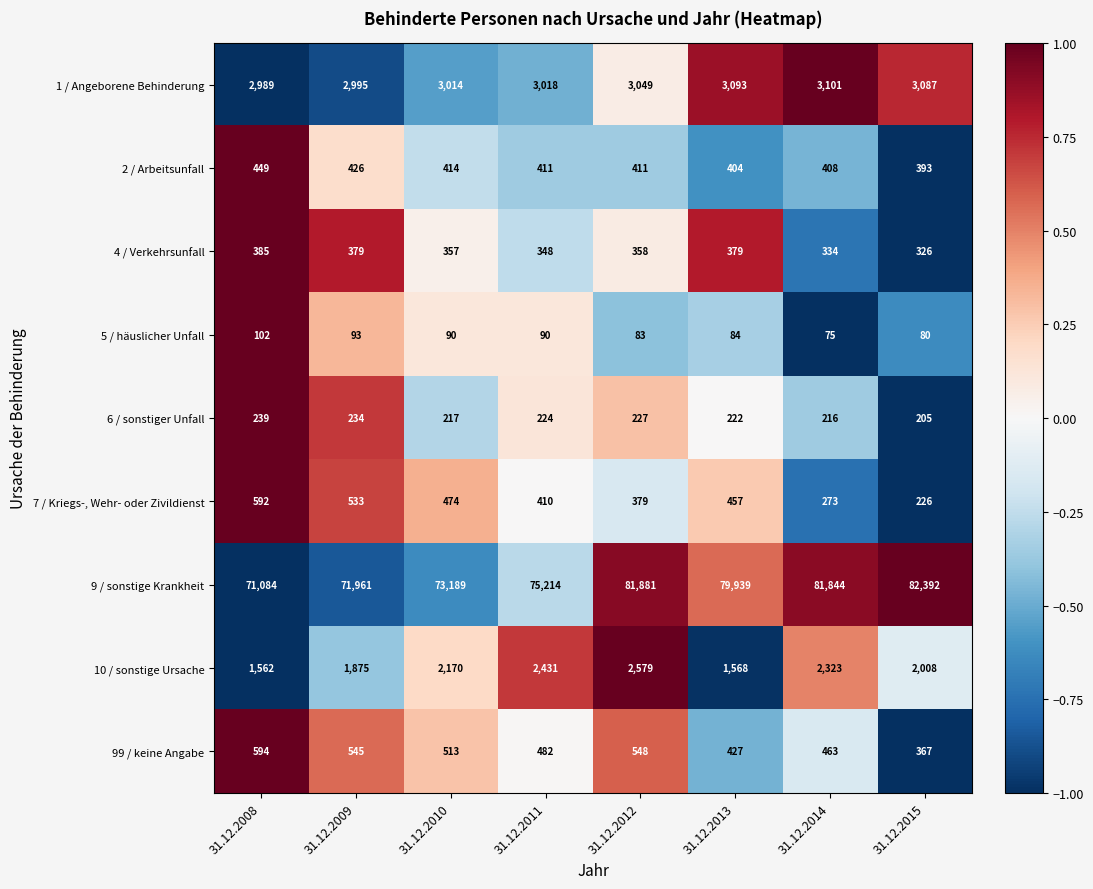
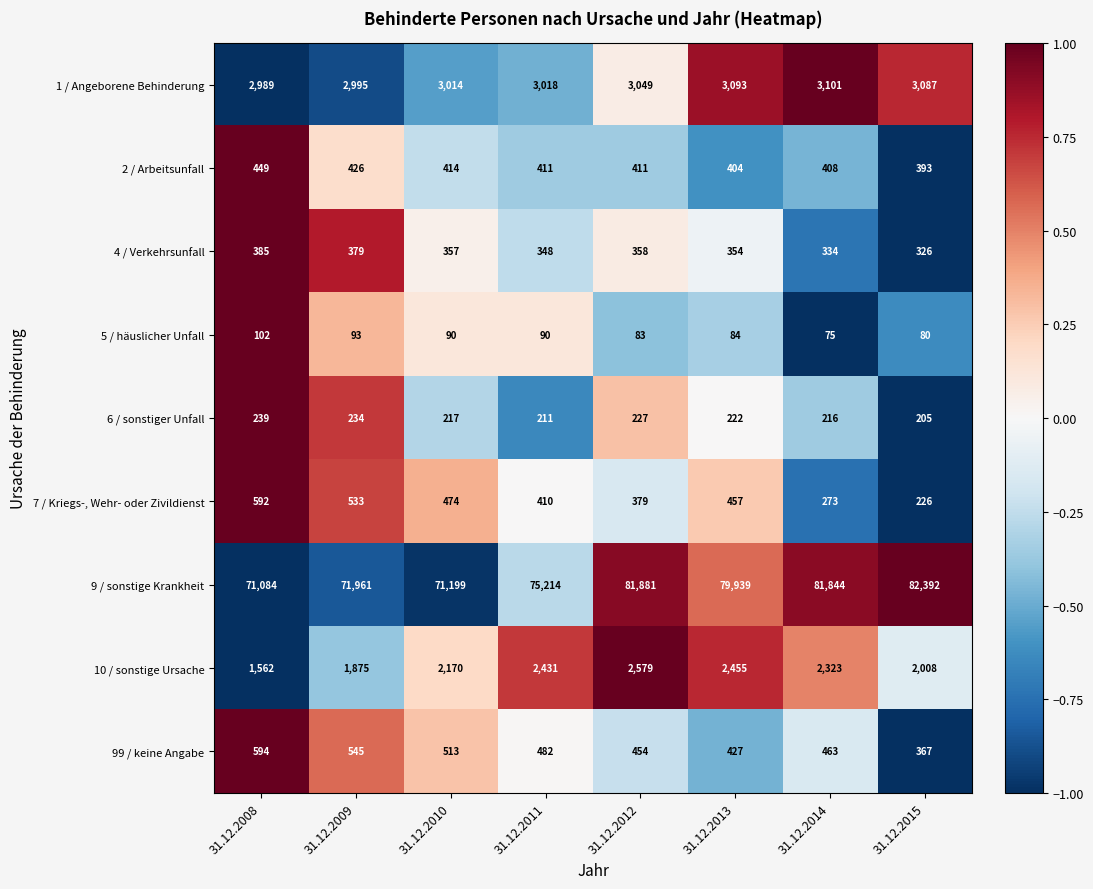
  {
    "1 / Angeborene Behinderung": {
      "31.12.2008": "2,989",
      "31.12.2009": "2,995",
      "31.12.2010": "3,014",
      "31.12.2011": "3,018",
      "31.12.2012": "3,049",
      "31.12.2013": "3,093",
      "31.12.2014": "3,101",
      "31.12.2015": "3,087"
    },
    "2 / Arbeitsunfall": {
      "31.12.2008": "449",
      "31.12.2009": "426",
      "31.12.2010": "414",
      "31.12.2011": "411",
      "31.12.2012": "411",
      "31.12.2013": "404",
      "31.12.2014": "408",
      "31.12.2015": "393"
    },
    "4 / Verkehrsunfall": {
      "31.12.2008": "385",
      "31.12.2009": "379",
      "31.12.2010": "357",
      "31.12.2011": "348",
      "31.12.2012": "358",
-     "31.12.2013": "379",
+     "31.12.2013": "354",
      "31.12.2014": "334",
      "31.12.2015": "326"
    },
    "5 / häuslicher Unfall": {
      "31.12.2008": "102",
      "31.12.2009": "93",
      "31.12.2010": "90",
      "31.12.2011": "90",
      "31.12.2012": "83",
      "31.12.2013": "84",
      "31.12.2014": "75",
      "31.12.2015": "80"
    },
    "6 / sonstiger Unfall": {
      "31.12.2008": "239",
      "31.12.2009": "234",
      "31.12.2010": "217",
-     "31.12.2011": "224",
+     "31.12.2011": "211",
      "31.12.2012": "227",
      "31.12.2013": "222",
      "31.12.2014": "216",
      "31.12.2015": "205"
    },
    "7 / Kriegs-, Wehr- oder Zivildienst": {
      "31.12.2008": "592",
      "31.12.2009": "533",
      "31.12.2010": "474",
      "31.12.2011": "410",
      "31.12.2012": "379",
      "31.12.2013": "457",
      "31.12.2014": "273",
      "31.12.2015": "226"
    },
    "9 / sonstige Krankheit": {
      "31.12.2008": "71,084",
      "31.12.2009": "71,961",
-     "31.12.2010": "73,189",
+     "31.12.2010": "71,199",
      "31.12.2011": "75,214",
      "31.12.2012": "81,881",
      "31.12.2013": "79,939",
      "31.12.2014": "81,844",
      "31.12.2015": "82,392"
    },
    "10 / sonstige Ursache": {
      "31.12.2008": "1,562",
      "31.12.2009": "1,875",
      "31.12.2010": "2,170",
      "31.12.2011": "2,431",
      "31.12.2012": "2,579",
-     "31.12.2013": "1,568",
+     "31.12.2013": "2,455",
      "31.12.2014": "2,323",
      "31.12.2015": "2,008"
    },
    "99 / keine Angabe": {
      "31.12.2008": "594",
      "31.12.2009": "545",
      "31.12.2010": "513",
      "31.12.2011": "482",
-     "31.12.2012": "548",
+     "31.12.2012": "454",
      "31.12.2013": "427",
      "31.12.2014": "463",
      "31.12.2015": "367"
    }
  }
